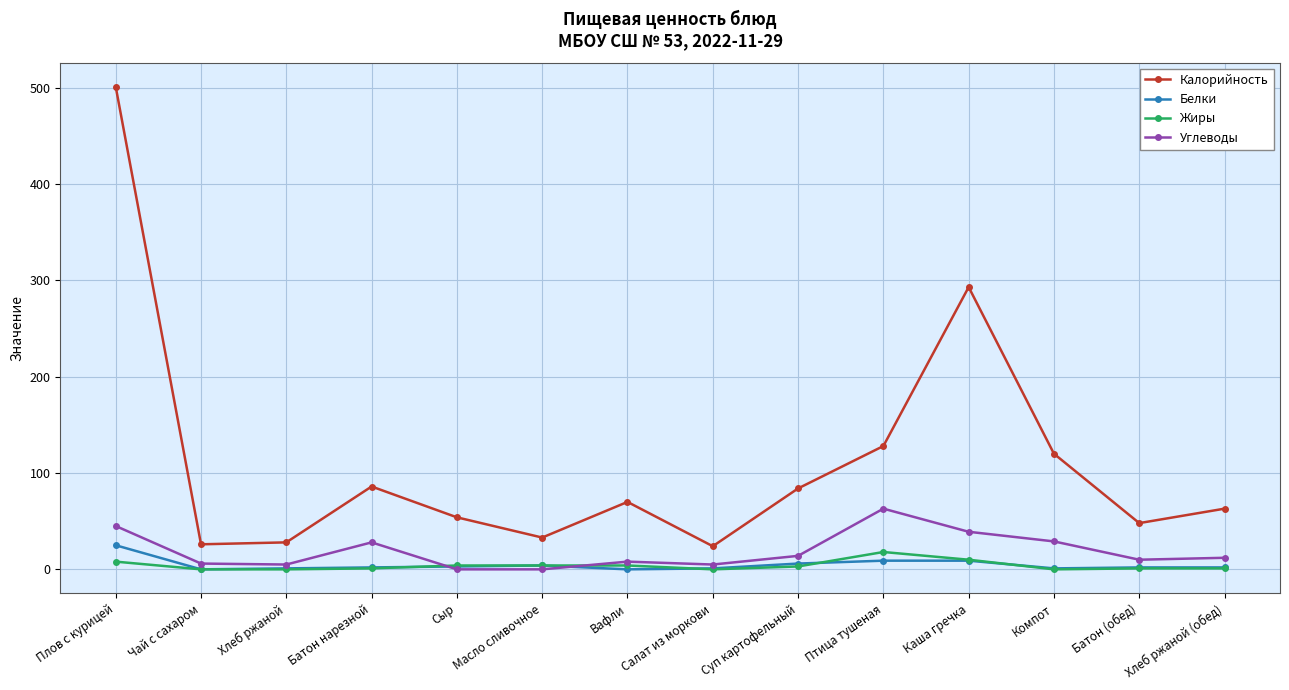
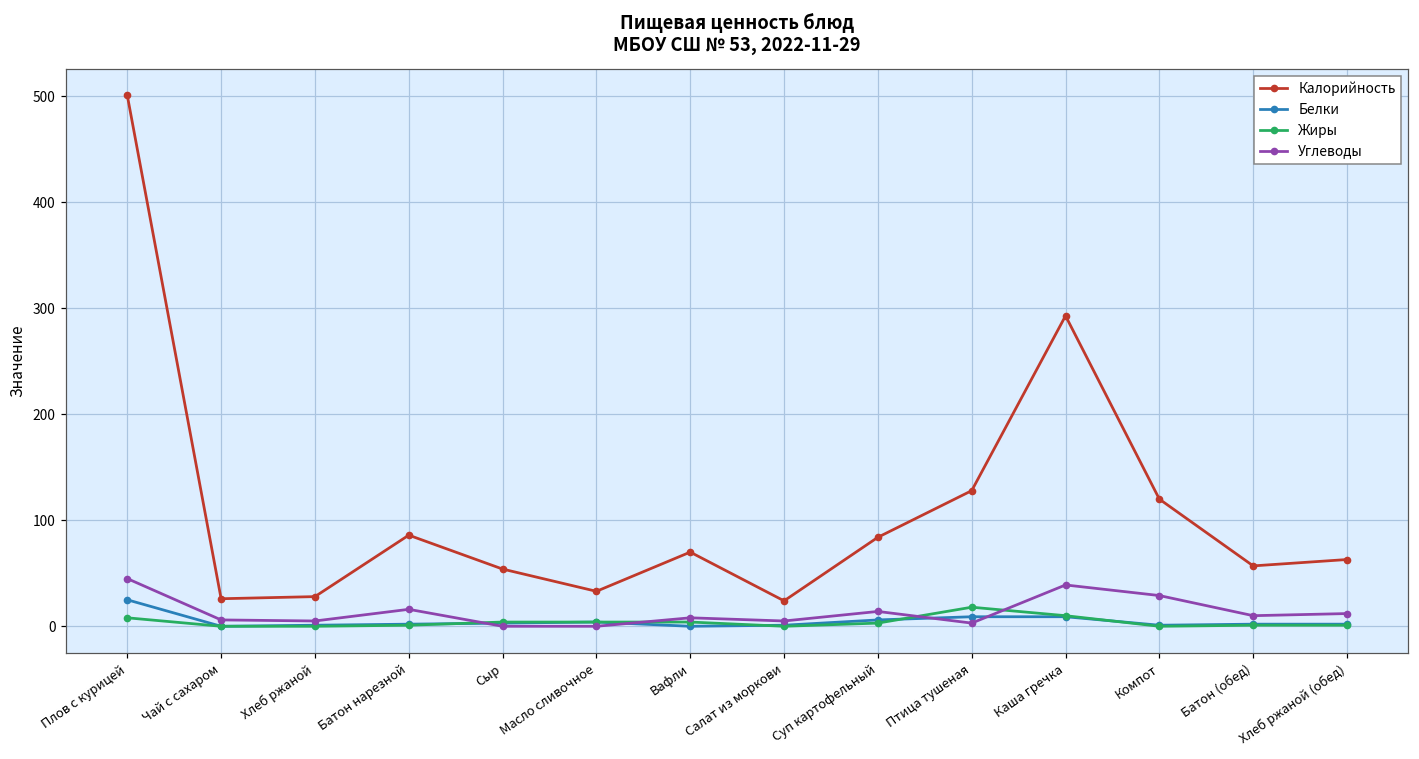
  {
    "Калорийность": {
      "Плов с курицей": 500,
      "Чай с сахаром": 30,
      "Хлеб ржаной": 30,
      "Батон нарезной": 90,
      "Сыр": 50,
      "Масло сливочное": 30,
      "Вафли": 70,
      "Салат из моркови": 20,
      "Суп картофельный": 80,
      "Птица тушеная": 130,
      "Каша гречка": 290,
      "Компот": 120,
-     "Батон (обед)": 50,
+     "Батон (обед)": 60,
      "Хлеб ржаной (обед)": 60
    },
    "Белки": {
      "Плов с курицей": 30,
      "Вафли": 0,
      "Суп картофельный": 10,
      "Птица тушеная": 10
    },
    "Жиры": {
      "Плов с курицей": 10,
      "Вафли": 0,
      "Суп картофельный": 0,
      "Птица тушеная": 20
    },
    "Углеводы": {
      "Плов с курицей": 50,
      "Чай с сахаром": 10,
      "Хлеб ржаной": 10,
-     "Батон нарезной": 30,
+     "Батон нарезной": 20,
      "Сыр": 0,
      "Масло сливочное": 0,
      "Вафли": 10,
      "Салат из моркови": 10,
      "Суп картофельный": 10,
-     "Птица тушеная": 60,
+     "Птица тушеная": 0,
      "Каша гречка": 40,
      "Компот": 30,
      "Батон (обед)": 10,
      "Хлеб ржаной (обед)": 10
    }
  }
